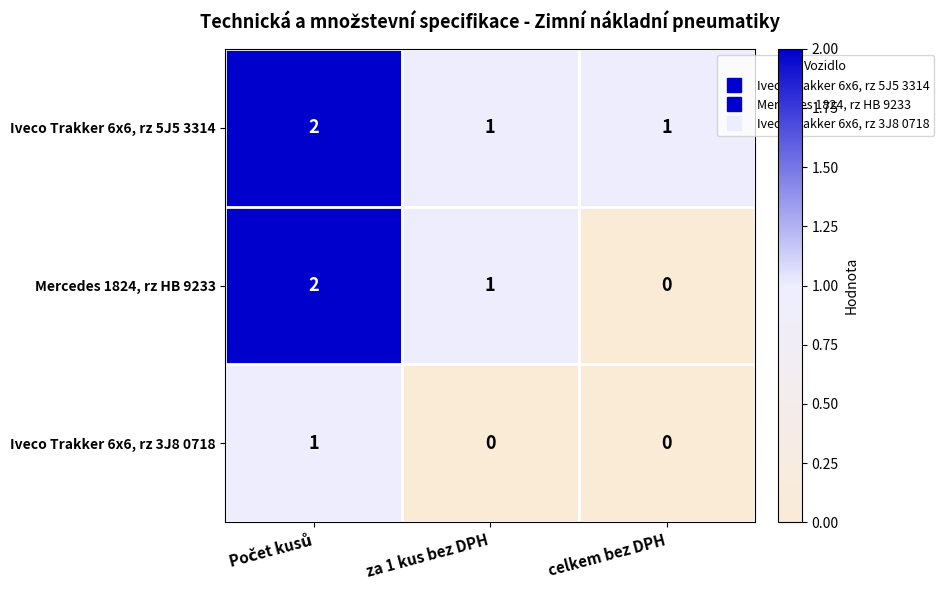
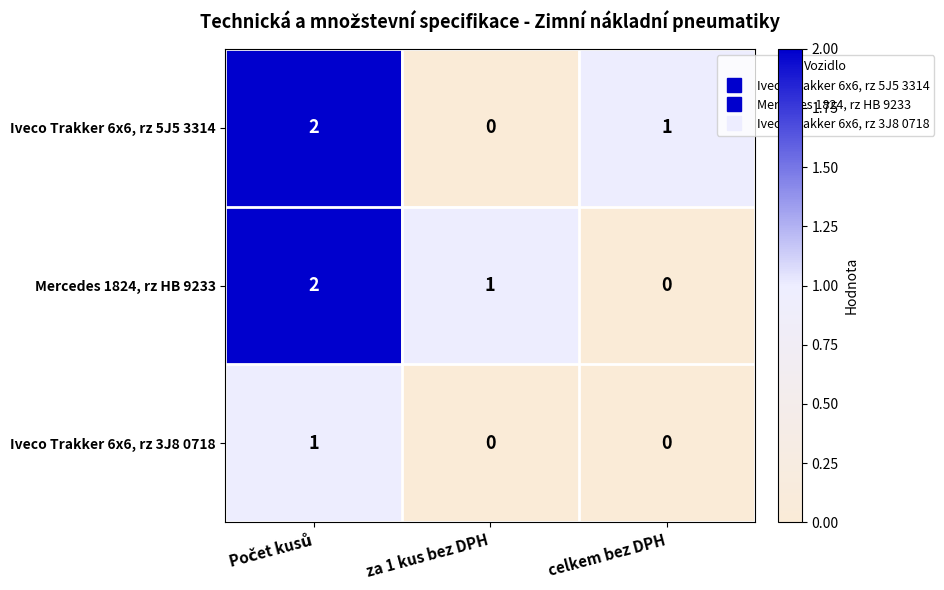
  {
    "Iveco Trakker 6x6, rz 5J5 3314": {
      "Počet kusů": 2,
-     "za 1 kus bez DPH": 1,
+     "za 1 kus bez DPH": 0,
      "celkem bez DPH": 1
    },
    "Mercedes 1824, rz HB 9233": {
      "Počet kusů": 2,
      "za 1 kus bez DPH": 1,
      "celkem bez DPH": 0
    },
    "Iveco Trakker 6x6, rz 3J8 0718": {
      "Počet kusů": 1,
      "za 1 kus bez DPH": 0,
      "celkem bez DPH": 0
    }
  }
